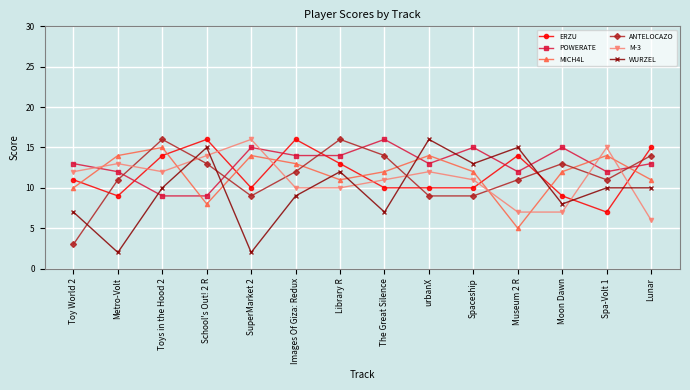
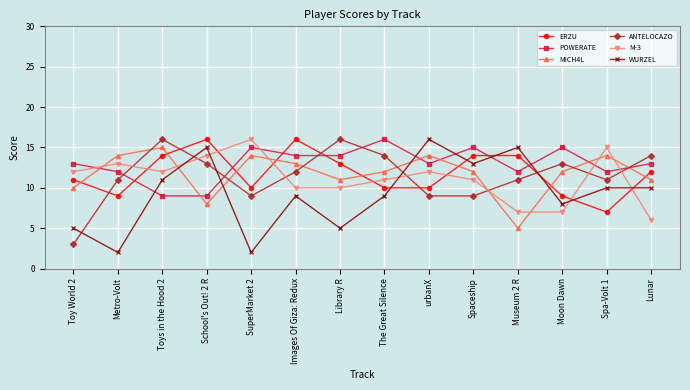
  {
    "ERZU": {
      "Toy World 2": 11,
      "Metro-Volt": 9,
      "Toys in the Hood 2": 14,
      "School's Out! 2 R": 16,
      "SuperMarket 2": 10,
      "Images Of Giza: Redux": 16,
      "Library R": 13,
      "The Great Silence": 10,
      "urbanX": 10,
-     "Spaceship": 10,
+     "Spaceship": 14,
      "Museum 2 R": 14,
      "Moon Dawn": 9,
      "Spa-Volt 1": 7,
-     "Lunar": 15
+     "Lunar": 12
    },
    "WURZEL": {
-     "Toy World 2": 7,
+     "Toy World 2": 5,
      "Metro-Volt": 2,
-     "Toys in the Hood 2": 10,
+     "Toys in the Hood 2": 11,
      "School's Out! 2 R": 15,
      "SuperMarket 2": 2,
      "Images Of Giza: Redux": 9,
-     "Library R": 12,
-     "The Great Silence": 7,
+     "Library R": 5,
+     "The Great Silence": 9,
      "urbanX": 16,
      "Spaceship": 13,
      "Museum 2 R": 15,
      "Moon Dawn": 8,
      "Spa-Volt 1": 10,
      "Lunar": 10
    }
  }
